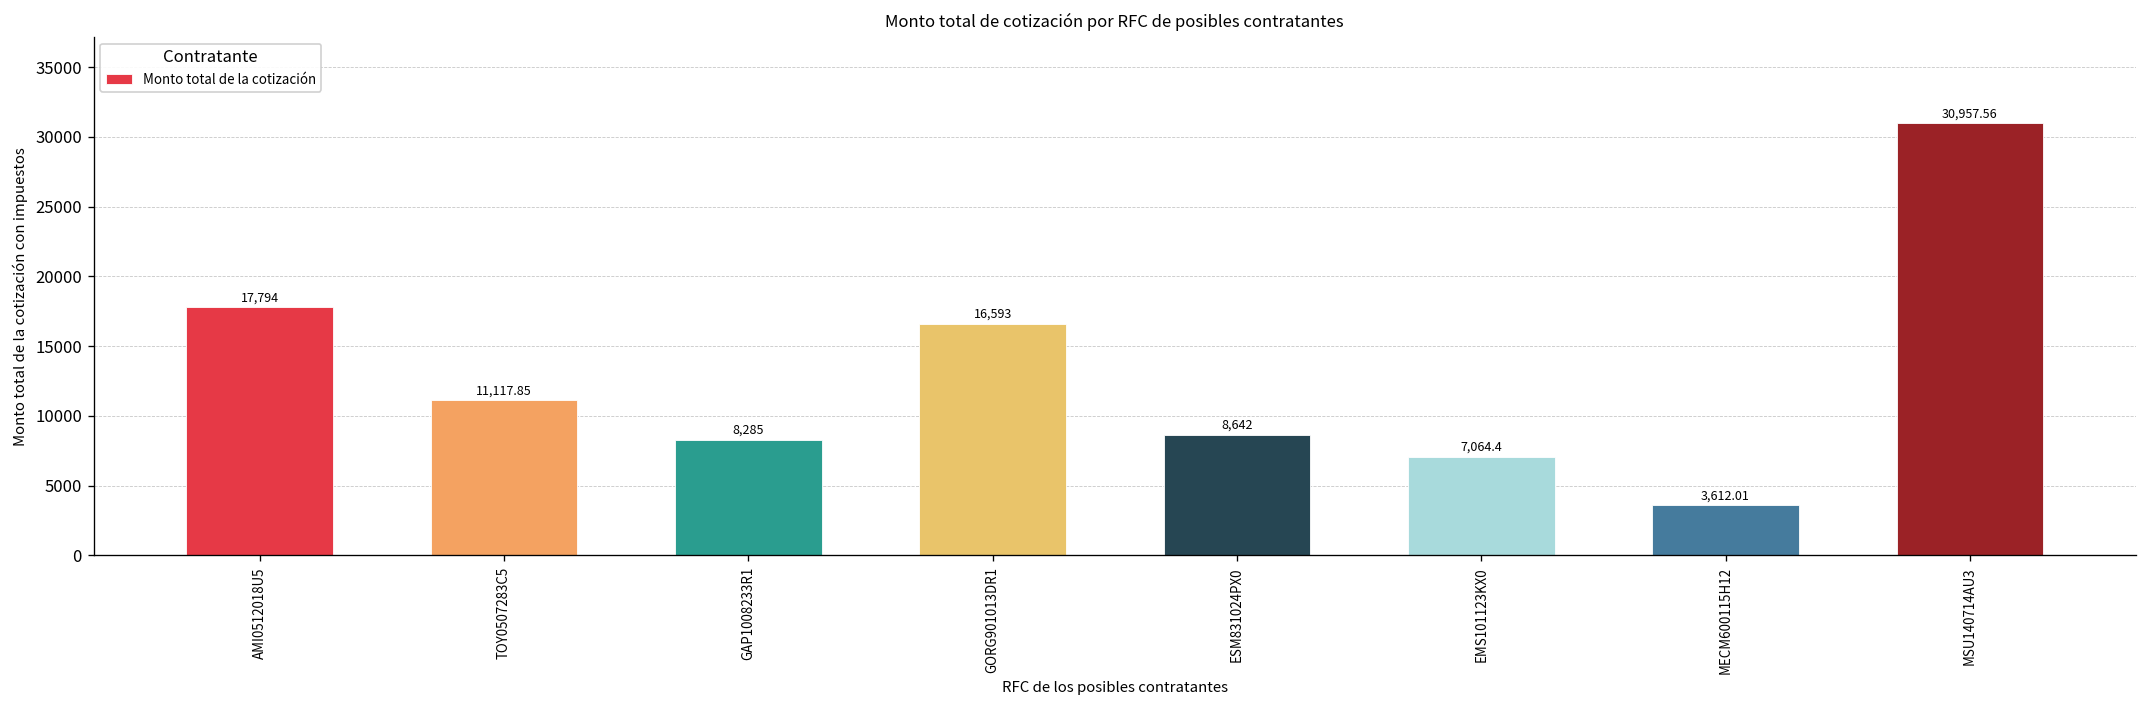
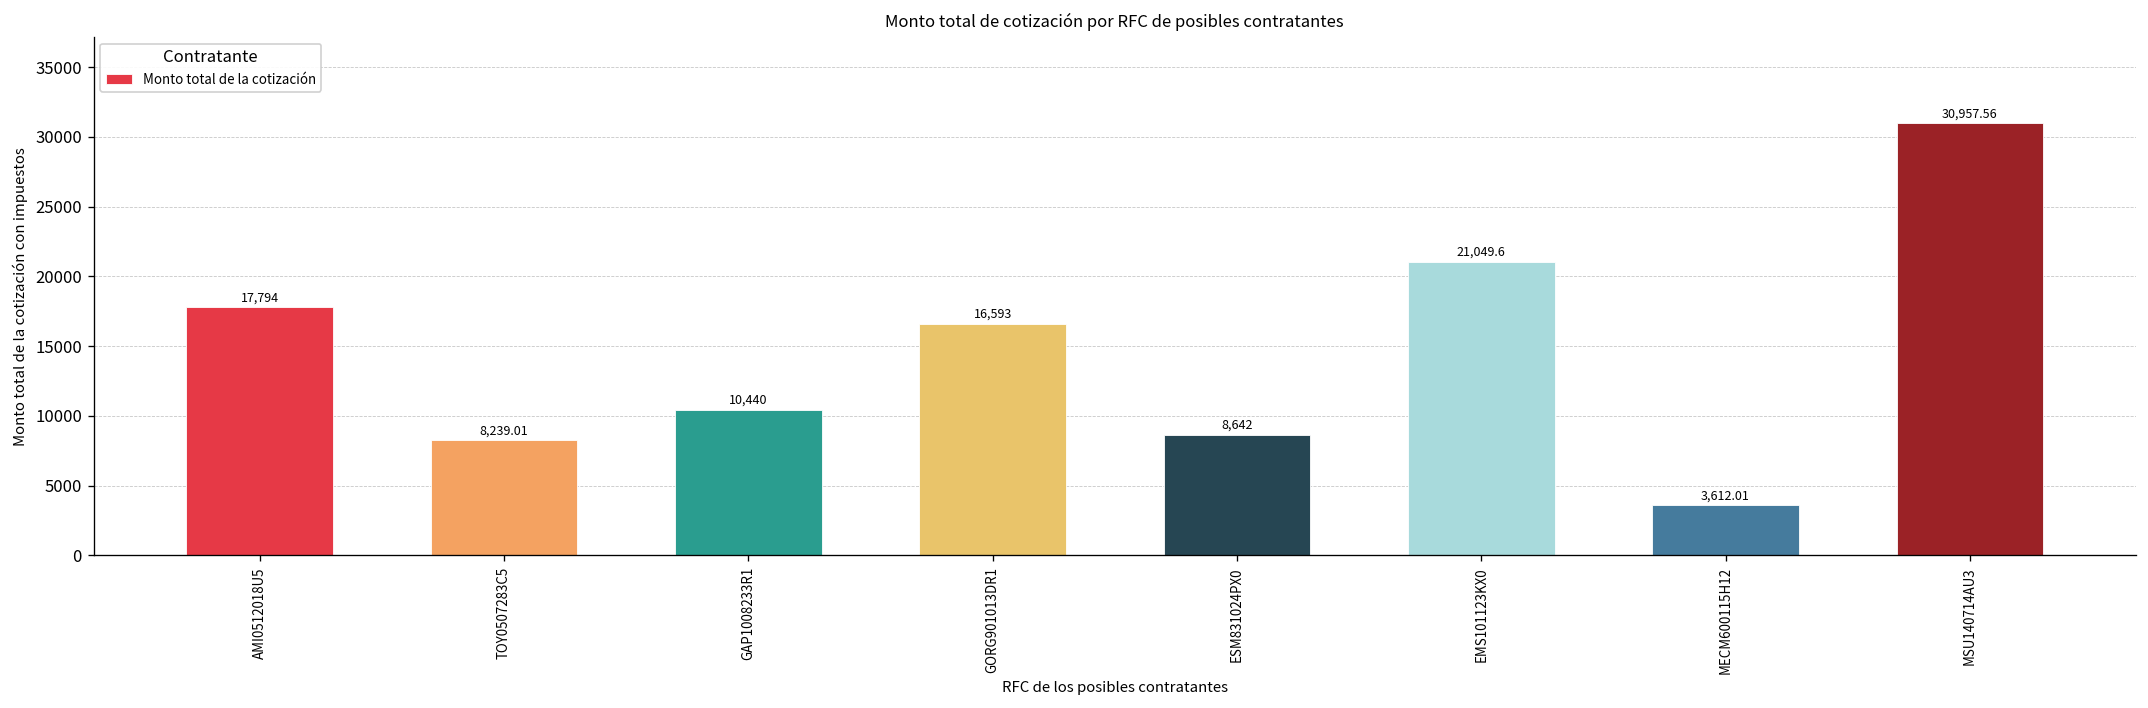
  {
    "AMI0512018U5": "17,794",
-   "TOY0507283C5": "11,117.85",
-   "GAP1008233R1": "8,285",
+   "TOY0507283C5": "8,239.01",
+   "GAP1008233R1": "10,440",
    "GORG901013DR1": "16,593",
    "ESM831024PX0": "8,642",
-   "EMS101123KX0": "7,064.4",
+   "EMS101123KX0": "21,049.6",
    "MECM600115H12": "3,612.01",
    "MSU140714AU3": "30,957.56"
  }
